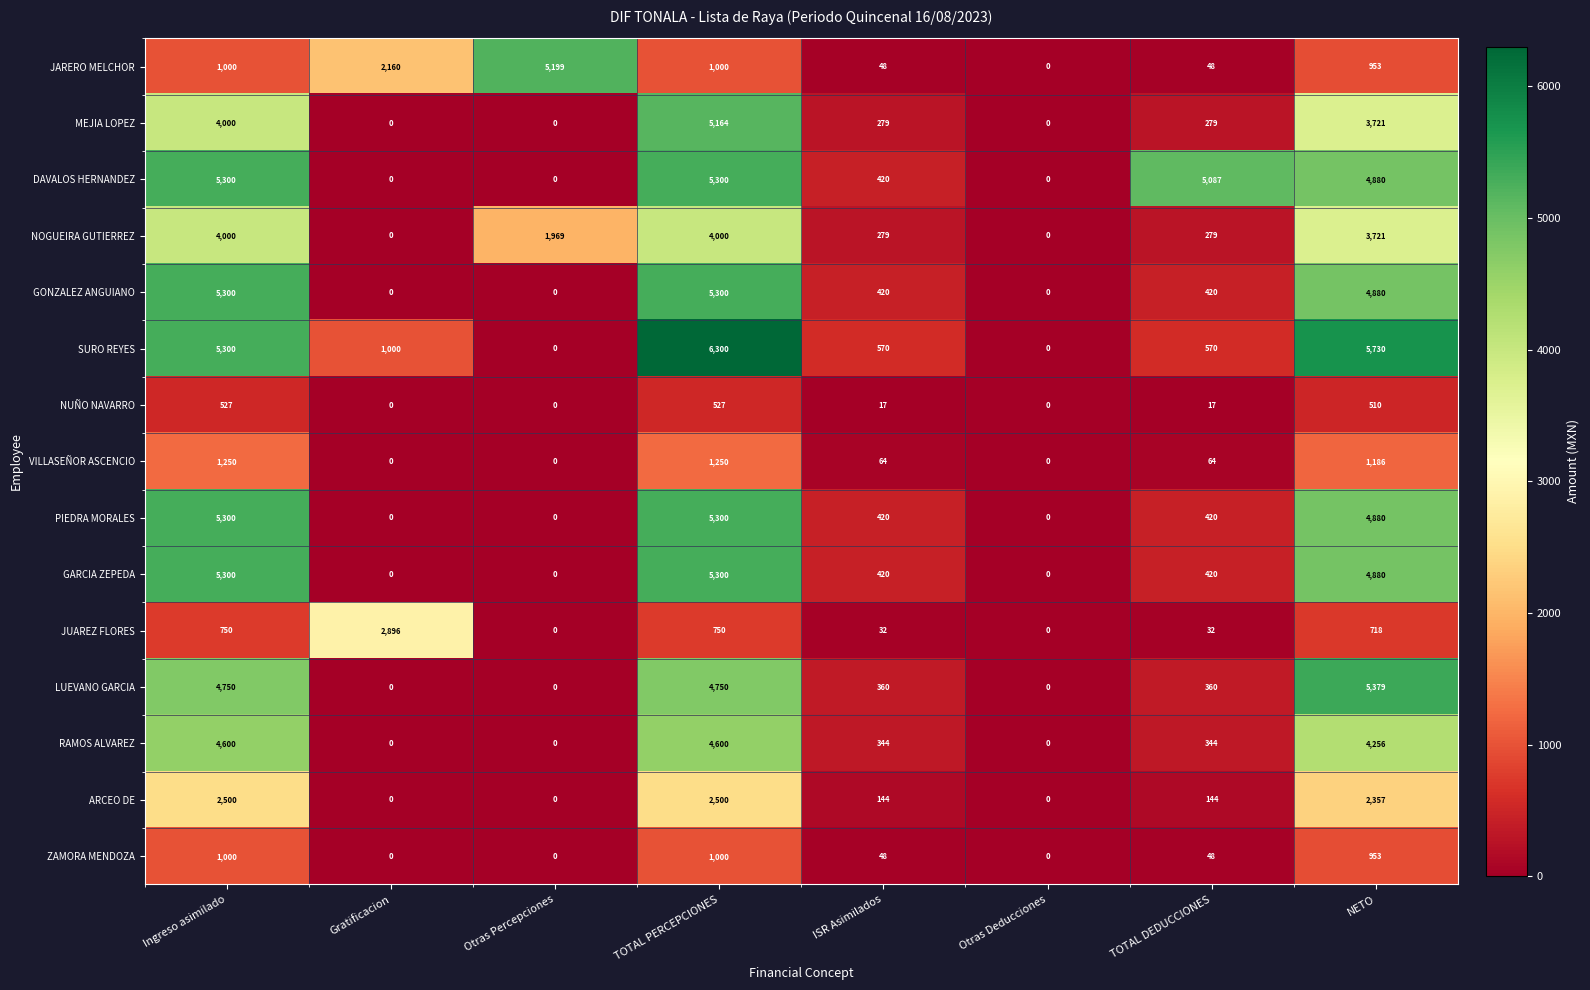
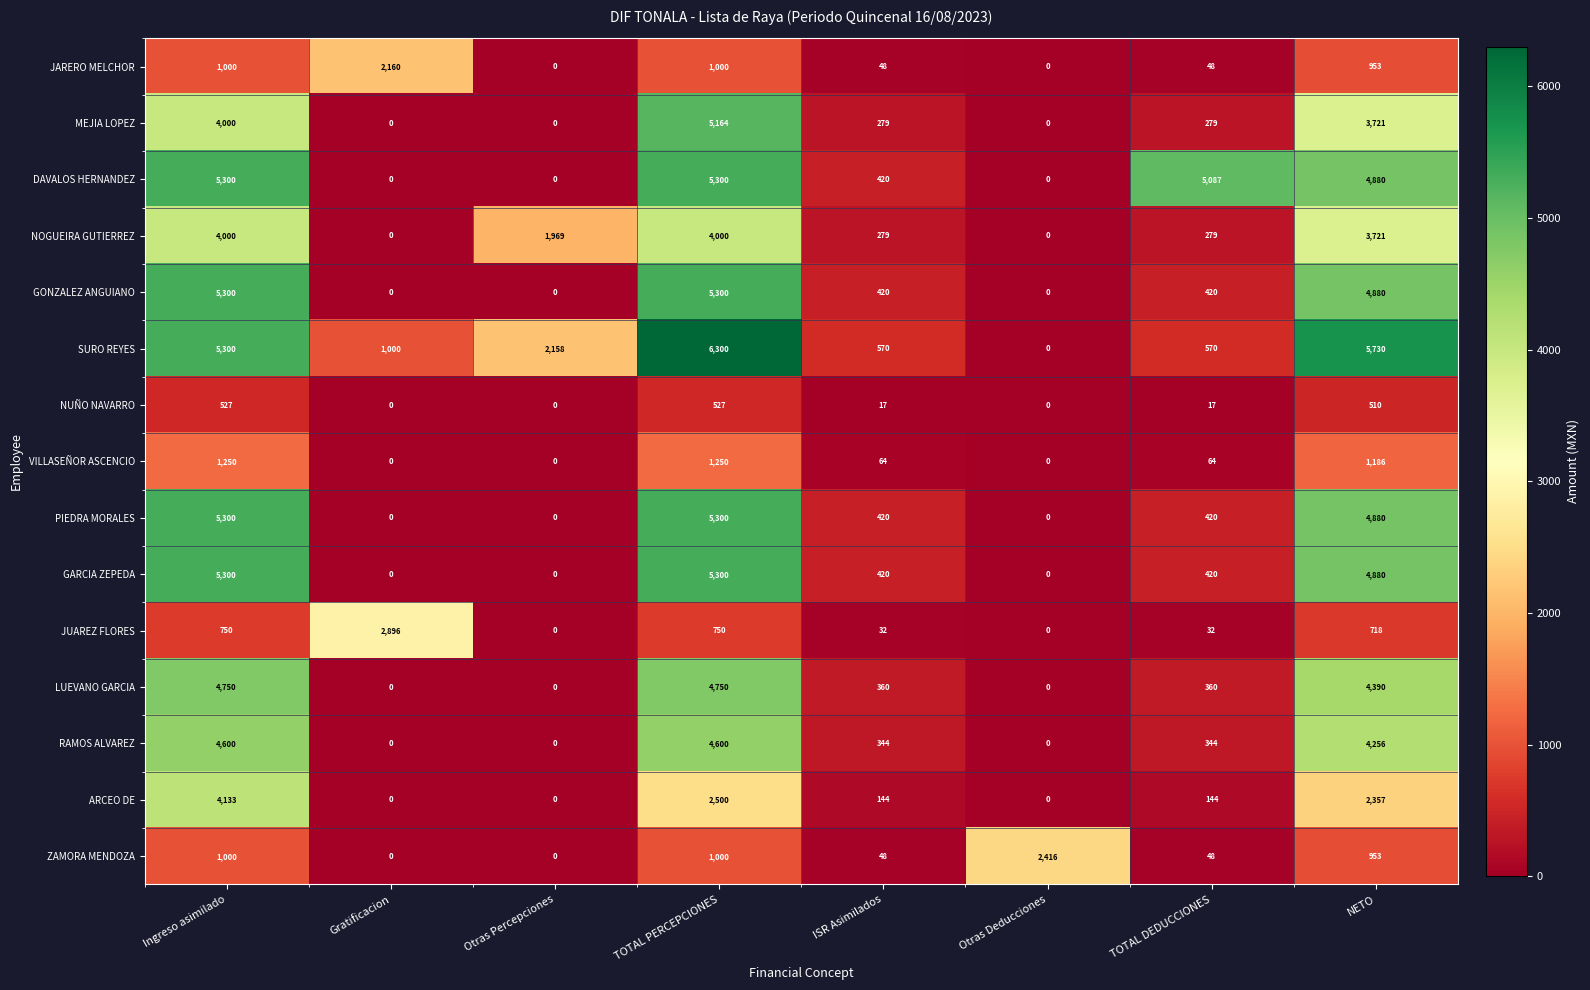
  {
    "JARERO MELCHOR": {
      "Ingreso asimilado": "1,000",
      "Gratificacion": "2,160",
-     "Otras Percepciones": "5,199",
+     "Otras Percepciones": "0",
      "TOTAL PERCEPCIONES": "1,000",
      "ISR Asimilados": "48",
      "Otras Deducciones": "0",
      "TOTAL DEDUCCIONES": "48",
      "NETO": "953"
    },
    "MEJIA LOPEZ": {
      "Ingreso asimilado": "4,000",
      "Gratificacion": "0",
      "Otras Percepciones": "0",
      "TOTAL PERCEPCIONES": "5,164",
      "ISR Asimilados": "279",
      "Otras Deducciones": "0",
      "TOTAL DEDUCCIONES": "279",
      "NETO": "3,721"
    },
    "DAVALOS HERNANDEZ": {
      "Ingreso asimilado": "5,300",
      "Gratificacion": "0",
      "Otras Percepciones": "0",
      "TOTAL PERCEPCIONES": "5,300",
      "ISR Asimilados": "420",
      "Otras Deducciones": "0",
      "TOTAL DEDUCCIONES": "5,087",
      "NETO": "4,880"
    },
    "NOGUEIRA GUTIERREZ": {
      "Ingreso asimilado": "4,000",
      "Gratificacion": "0",
      "Otras Percepciones": "1,969",
      "TOTAL PERCEPCIONES": "4,000",
      "ISR Asimilados": "279",
      "Otras Deducciones": "0",
      "TOTAL DEDUCCIONES": "279",
      "NETO": "3,721"
    },
    "GONZALEZ ANGUIANO": {
      "Ingreso asimilado": "5,300",
      "Gratificacion": "0",
      "Otras Percepciones": "0",
      "TOTAL PERCEPCIONES": "5,300",
      "ISR Asimilados": "420",
      "Otras Deducciones": "0",
      "TOTAL DEDUCCIONES": "420",
      "NETO": "4,880"
    },
    "SURO REYES": {
      "Ingreso asimilado": "5,300",
      "Gratificacion": "1,000",
-     "Otras Percepciones": "0",
+     "Otras Percepciones": "2,158",
      "TOTAL PERCEPCIONES": "6,300",
      "ISR Asimilados": "570",
      "Otras Deducciones": "0",
      "TOTAL DEDUCCIONES": "570",
      "NETO": "5,730"
    },
    "NUÑO NAVARRO": {
      "Ingreso asimilado": "527",
      "Gratificacion": "0",
      "Otras Percepciones": "0",
      "TOTAL PERCEPCIONES": "527",
      "ISR Asimilados": "17",
      "Otras Deducciones": "0",
      "TOTAL DEDUCCIONES": "17",
      "NETO": "510"
    },
    "VILLASEÑOR ASCENCIO": {
      "Ingreso asimilado": "1,250",
      "Gratificacion": "0",
      "Otras Percepciones": "0",
      "TOTAL PERCEPCIONES": "1,250",
      "ISR Asimilados": "64",
      "Otras Deducciones": "0",
      "TOTAL DEDUCCIONES": "64",
      "NETO": "1,186"
    },
    "PIEDRA MORALES": {
      "Ingreso asimilado": "5,300",
      "Gratificacion": "0",
      "Otras Percepciones": "0",
      "TOTAL PERCEPCIONES": "5,300",
      "ISR Asimilados": "420",
      "Otras Deducciones": "0",
      "TOTAL DEDUCCIONES": "420",
      "NETO": "4,880"
    },
    "GARCIA ZEPEDA": {
      "Ingreso asimilado": "5,300",
      "Gratificacion": "0",
      "Otras Percepciones": "0",
      "TOTAL PERCEPCIONES": "5,300",
      "ISR Asimilados": "420",
      "Otras Deducciones": "0",
      "TOTAL DEDUCCIONES": "420",
      "NETO": "4,880"
    },
    "JUAREZ FLORES": {
      "Ingreso asimilado": "750",
      "Gratificacion": "2,896",
      "Otras Percepciones": "0",
      "TOTAL PERCEPCIONES": "750",
      "ISR Asimilados": "32",
      "Otras Deducciones": "0",
      "TOTAL DEDUCCIONES": "32",
      "NETO": "718"
    },
    "LUEVANO GARCIA": {
      "Ingreso asimilado": "4,750",
      "Gratificacion": "0",
      "Otras Percepciones": "0",
      "TOTAL PERCEPCIONES": "4,750",
      "ISR Asimilados": "360",
      "Otras Deducciones": "0",
      "TOTAL DEDUCCIONES": "360",
-     "NETO": "5,379"
+     "NETO": "4,390"
    },
    "RAMOS ALVAREZ": {
      "Ingreso asimilado": "4,600",
      "Gratificacion": "0",
      "Otras Percepciones": "0",
      "TOTAL PERCEPCIONES": "4,600",
      "ISR Asimilados": "344",
      "Otras Deducciones": "0",
      "TOTAL DEDUCCIONES": "344",
      "NETO": "4,256"
    },
    "ARCEO DE": {
-     "Ingreso asimilado": "2,500",
+     "Ingreso asimilado": "4,133",
      "Gratificacion": "0",
      "Otras Percepciones": "0",
      "TOTAL PERCEPCIONES": "2,500",
      "ISR Asimilados": "144",
      "Otras Deducciones": "0",
      "TOTAL DEDUCCIONES": "144",
      "NETO": "2,357"
    },
    "ZAMORA MENDOZA": {
      "Ingreso asimilado": "1,000",
      "Gratificacion": "0",
      "Otras Percepciones": "0",
      "TOTAL PERCEPCIONES": "1,000",
      "ISR Asimilados": "48",
-     "Otras Deducciones": "0",
+     "Otras Deducciones": "2,416",
      "TOTAL DEDUCCIONES": "48",
      "NETO": "953"
    }
  }
